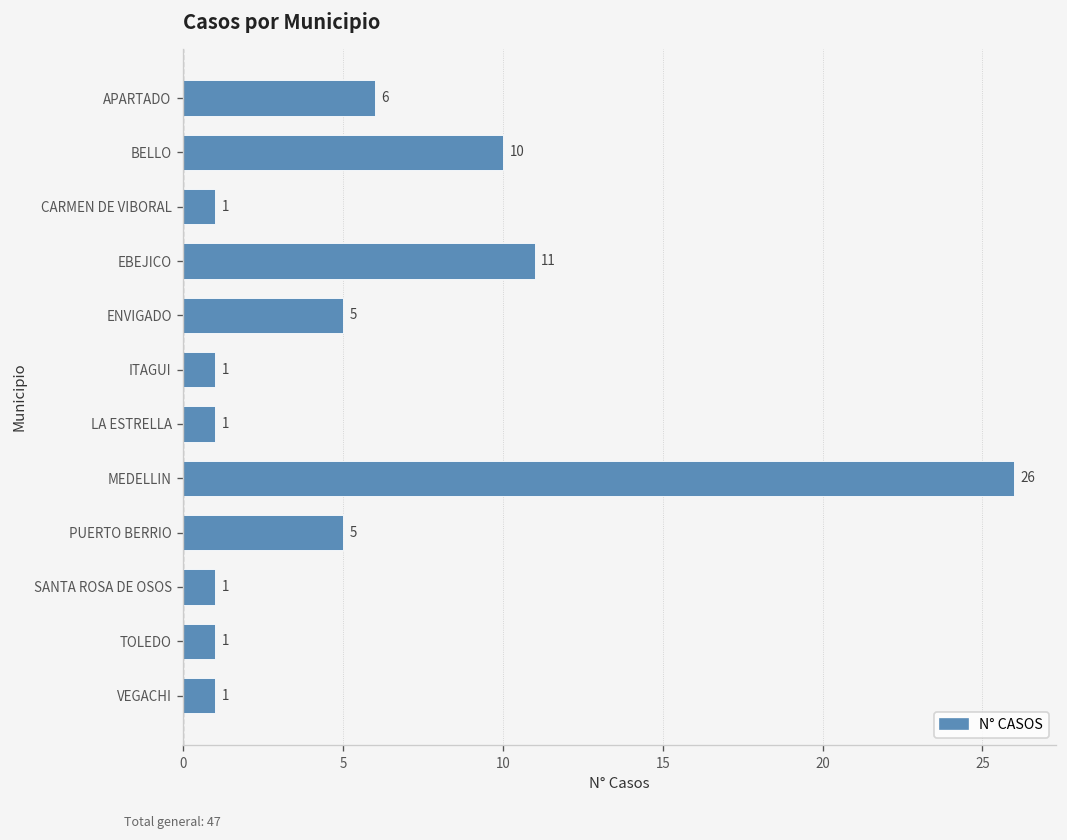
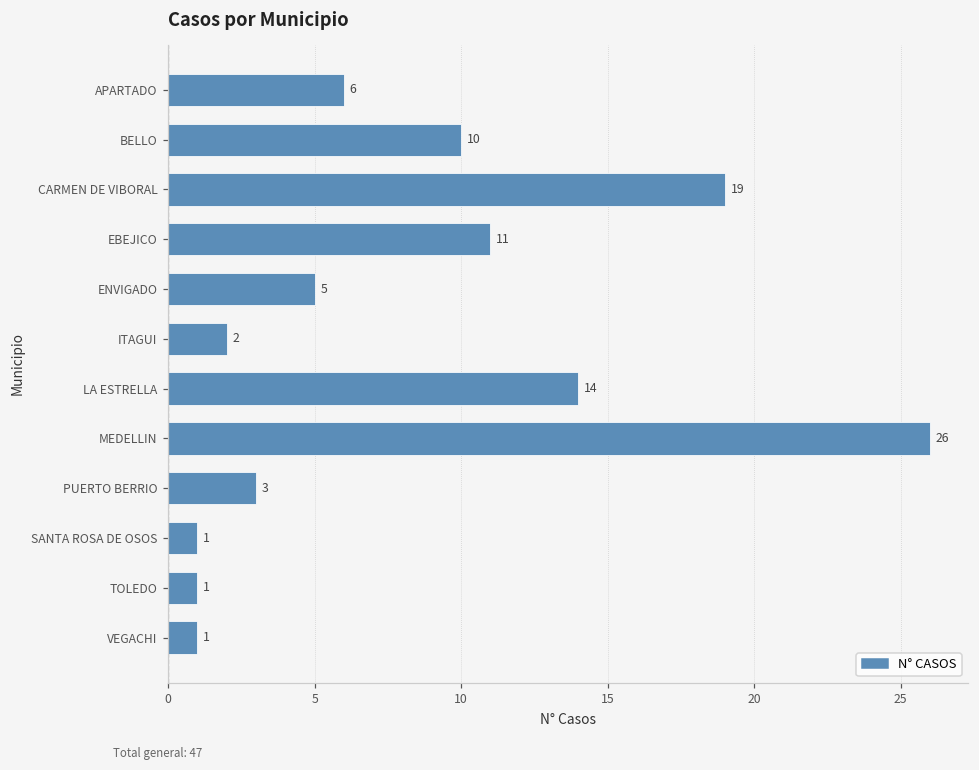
  {
    "APARTADO": 6,
    "BELLO": 10,
-   "CARMEN DE VIBORAL": 1,
+   "CARMEN DE VIBORAL": 19,
    "EBEJICO": 11,
    "ENVIGADO": 5,
-   "ITAGUI": 1,
-   "LA ESTRELLA": 1,
+   "ITAGUI": 2,
+   "LA ESTRELLA": 14,
    "MEDELLIN": 26,
-   "PUERTO BERRIO": 5,
+   "PUERTO BERRIO": 3,
    "SANTA ROSA DE OSOS": 1,
    "TOLEDO": 1,
    "VEGACHI": 1
  }
